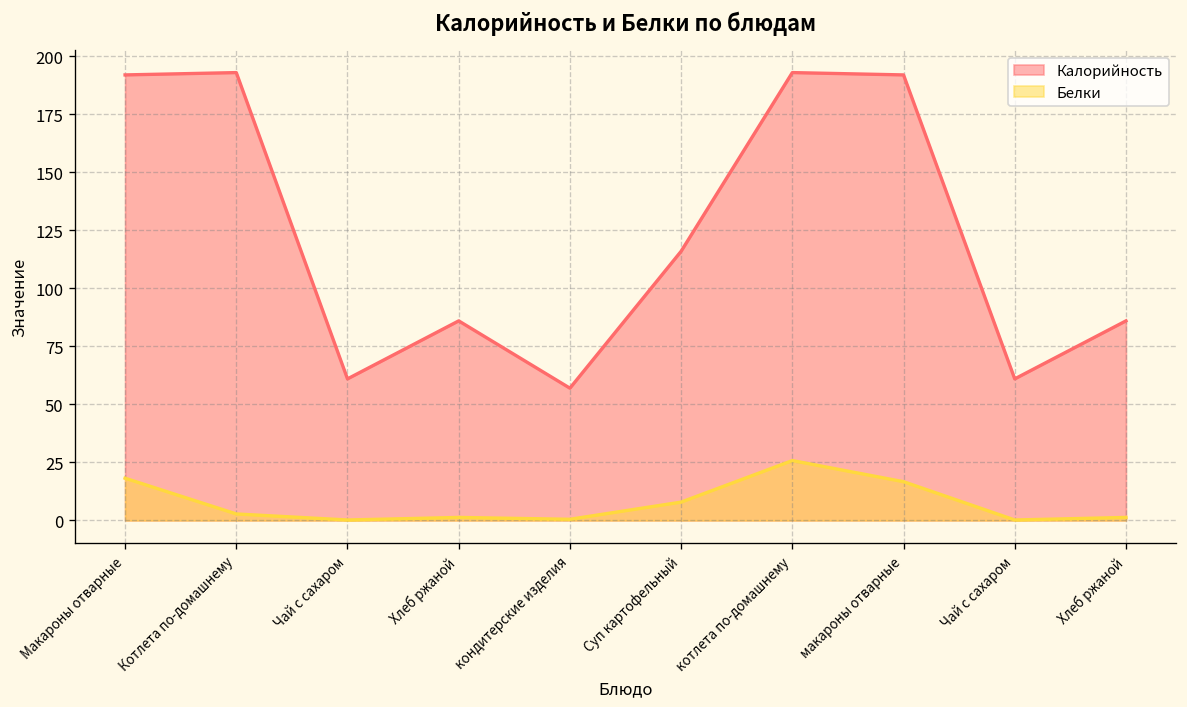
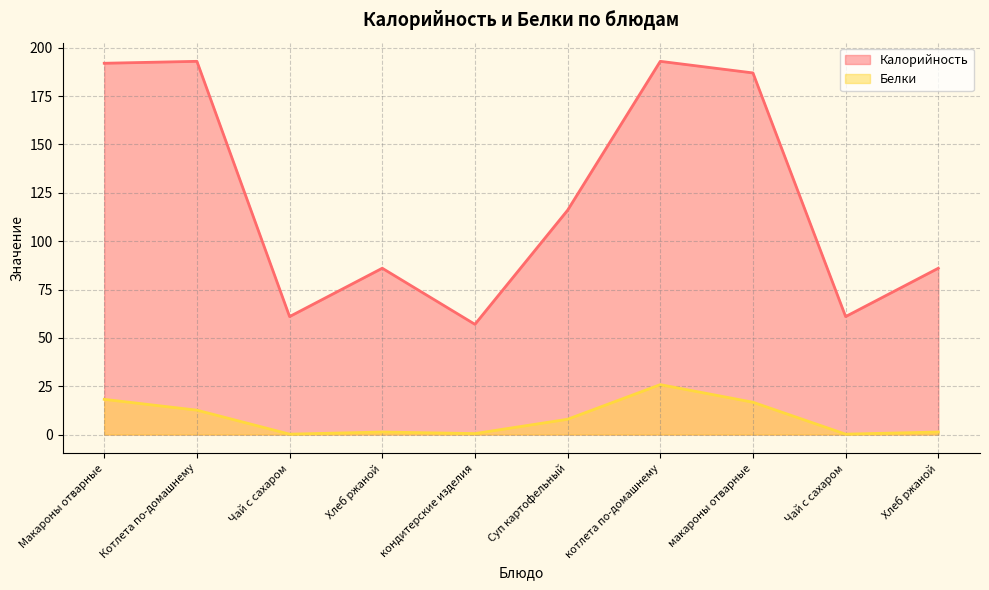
  {
    "Калорийность": {
      "Макароны отварные": 192,
      "Котлета по-домашнему": 193,
      "кондитерские изделия": 57,
      "Суп картофельный": 116,
      "котлета по-домашнему": 193,
-     "макароны отварные": 192
+     "макароны отварные": 187
    },
    "Белки": {
      "Макароны отварные": 18,
-     "Котлета по-домашнему": 3,
+     "Котлета по-домашнему": 13,
      "кондитерские изделия": 1,
      "Суп картофельный": 8,
      "котлета по-домашнему": 26,
      "макароны отварные": 17
    }
  }
